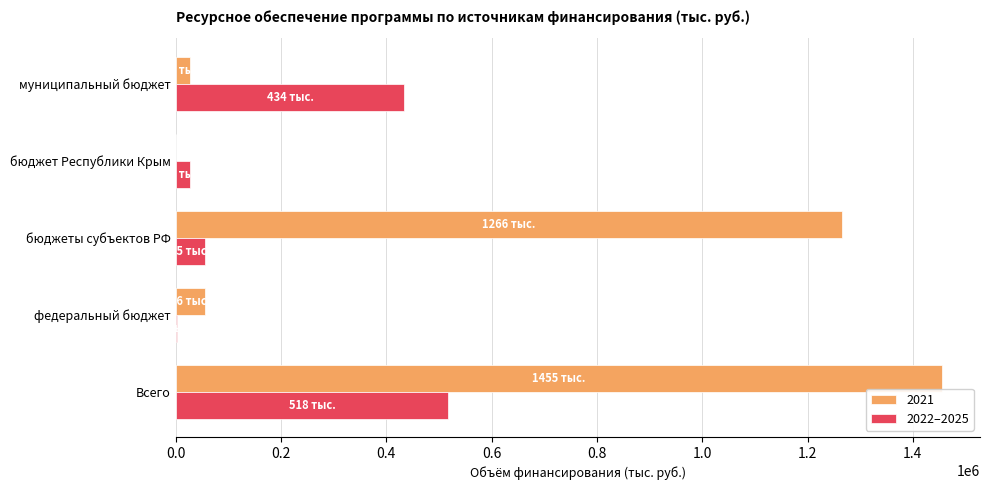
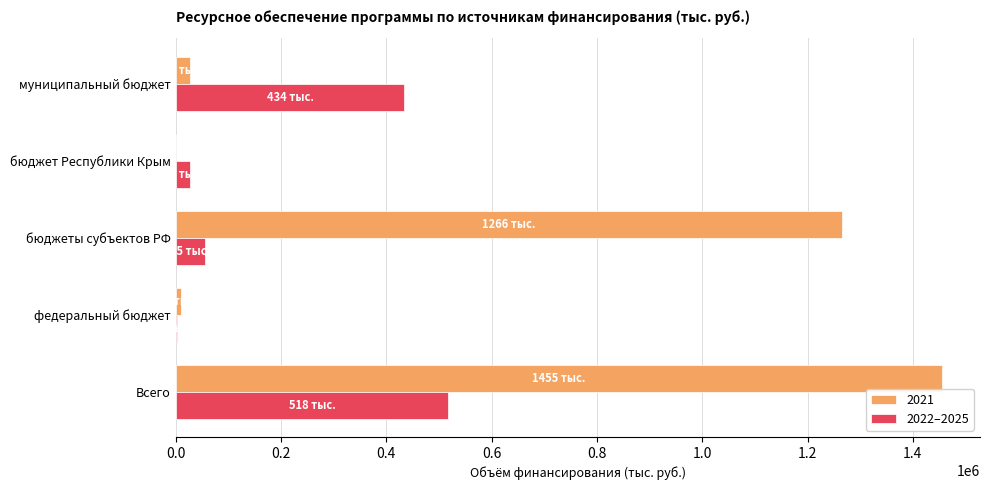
  {
    "2021": {
      "муниципальный бюджет": 30000,
      "бюджет Республики Крым": 0,
-     "федеральный бюджет": 60000
+     "федеральный бюджет": 10000
    },
    "2022–2025": {
      "бюджет Республики Крым": 30000
    }
  }
